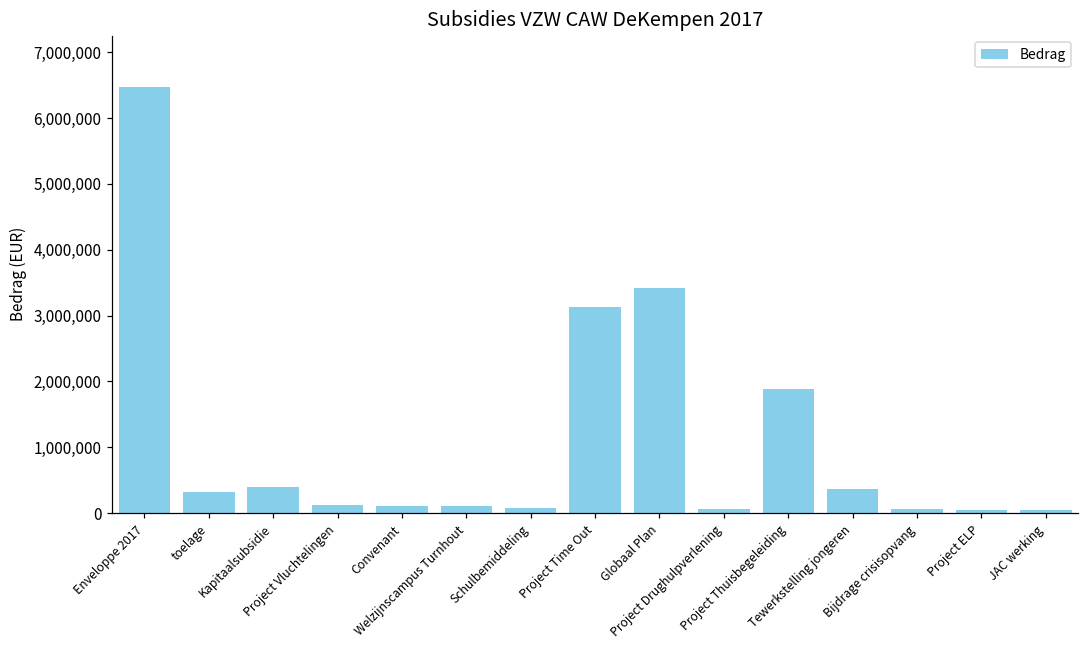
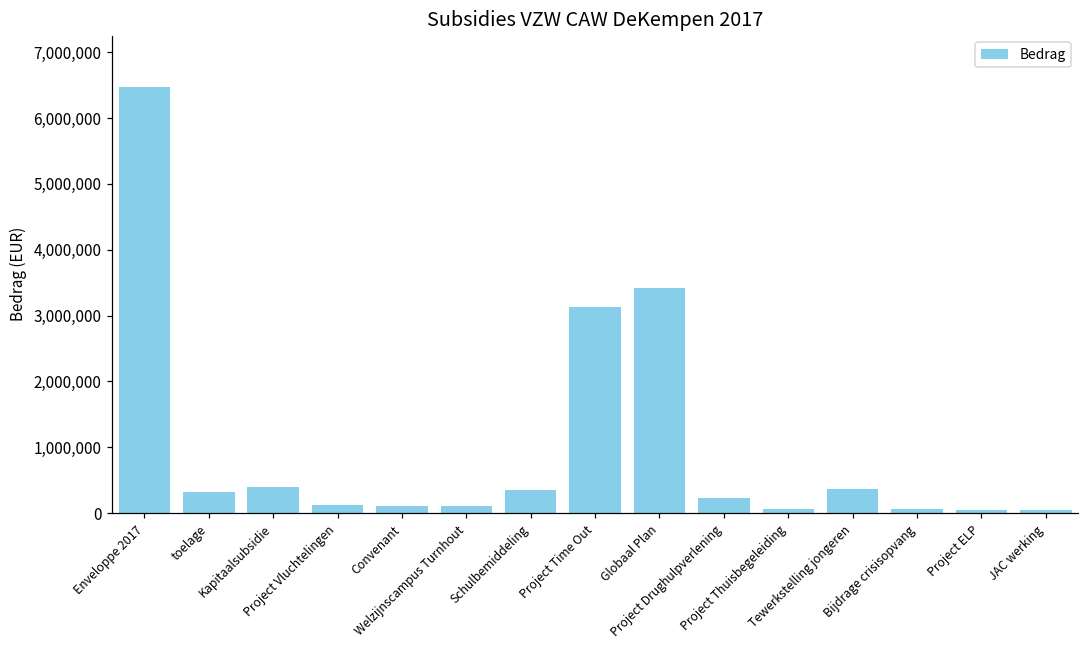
  {
    "Enveloppe 2017": "6,500,000",
    "toelage": "300,000",
    "Kapitaalsubsidie": "400,000",
    "Project Vluchtelingen": "100,000",
    "Convenant": "100,000",
    "Welzijnscampus Turnhout": "100,000",
-   "Schulbemiddeling": "100,000",
+   "Schulbemiddeling": "300,000",
    "Project Time Out": "3,100,000",
    "Globaal Plan": "3,400,000",
-   "Project Drughulpverlening": "100,000",
-   "Project Thuisbegeleiding": "1,900,000",
+   "Project Drughulpverlening": "200,000",
+   "Project Thuisbegeleiding": "100,000",
    "Tewerkstelling jongeren": "400,000",
    "Bijdrage crisisopvang": "100,000",
    "Project ELP": "100,000",
    "JAC werking": "100,000"
  }
